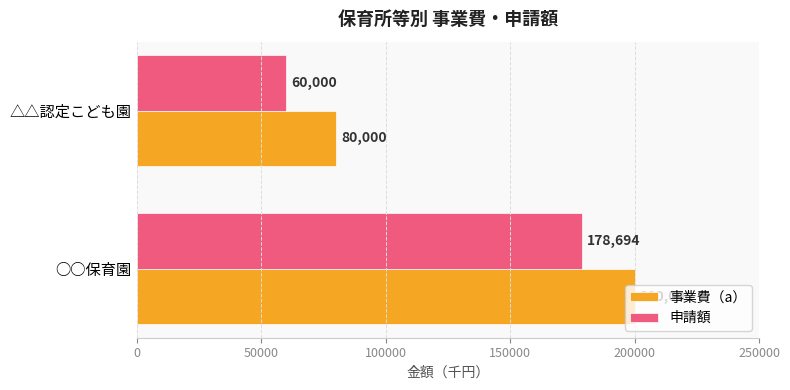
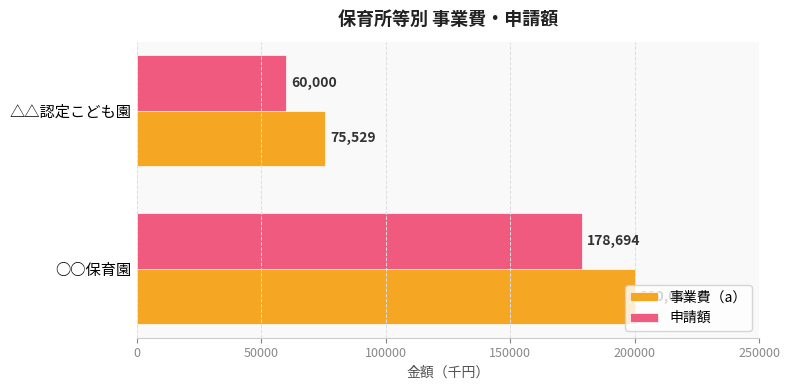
  {
    "事業費（a）": {
-     "△△認定こども園": "80,000"
+     "△△認定こども園": "75,529"
    },
    "申請額": {
      "△△認定こども園": "60,000",
      "○○保育園": "178,694"
    }
  }
